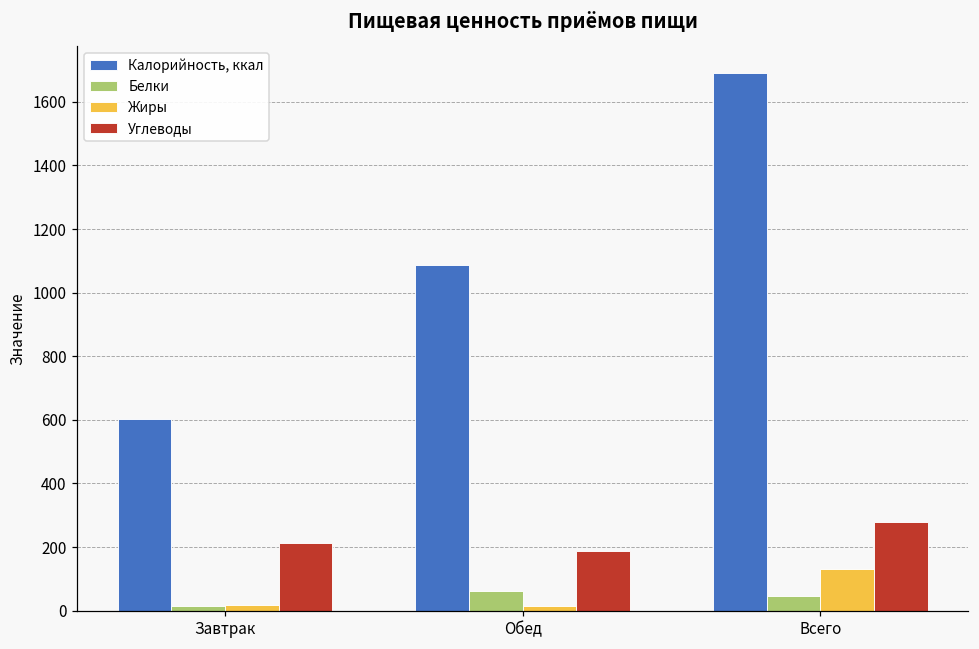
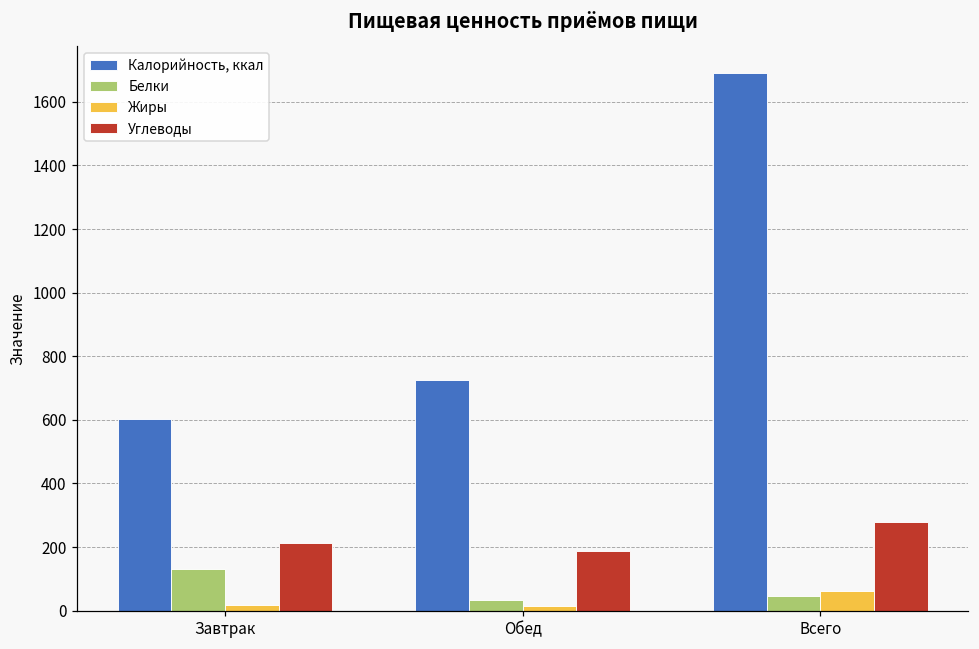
  {
    "Калорийность, ккал": {
      "Завтрак": 600,
-     "Обед": 1090,
+     "Обед": 730,
      "Всего": 1690
    },
    "Белки": {
-     "Завтрак": 10,
-     "Обед": 60,
+     "Завтрак": 130,
+     "Обед": 30,
      "Всего": 50
    },
    "Жиры": {
      "Завтрак": 20,
      "Обед": 10,
-     "Всего": 130
+     "Всего": 60
    },
    "Углеводы": {
      "Завтрак": 210,
      "Обед": 190,
      "Всего": 280
    }
  }
